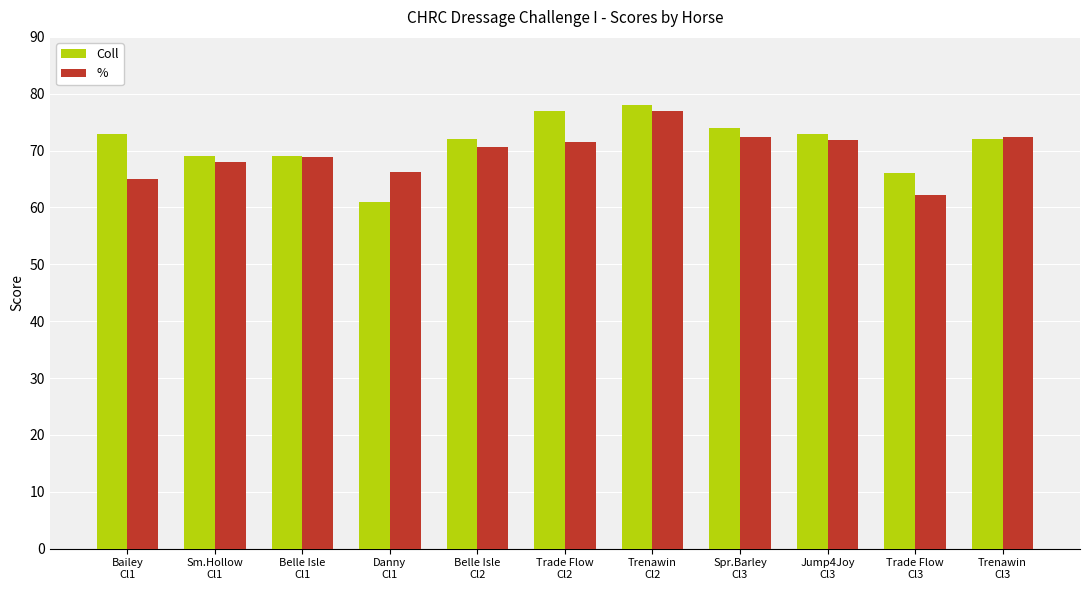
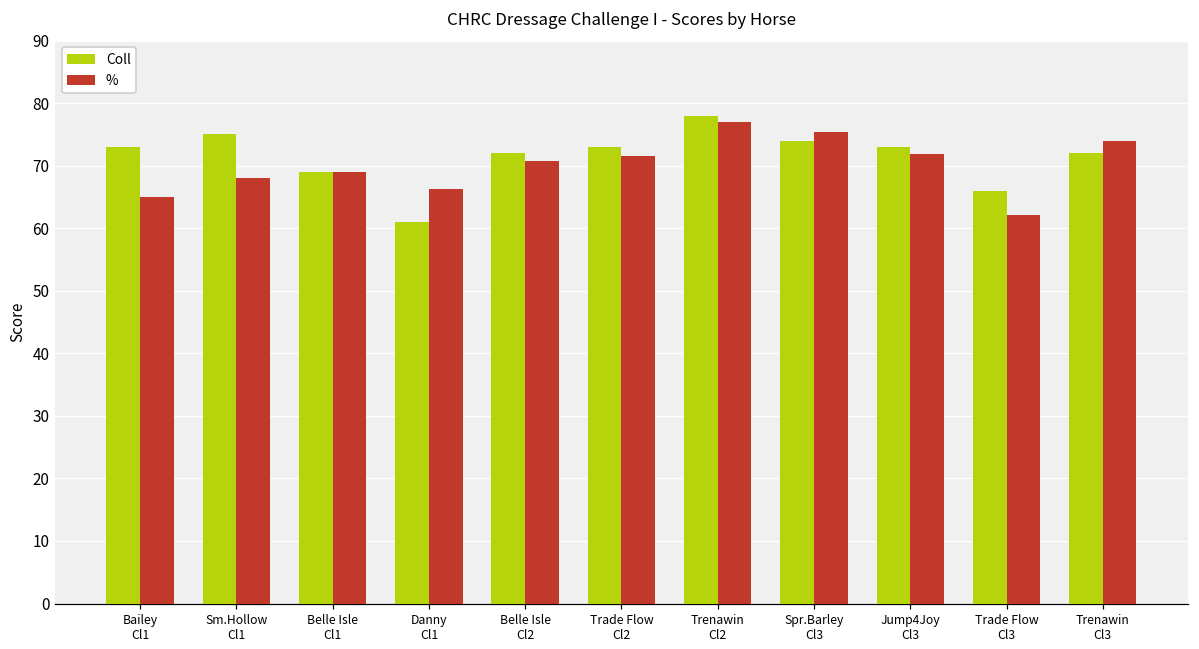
  {
    "Coll": {
      "Bailey Cl1": 73,
-     "Sm.Hollow Cl1": 69,
+     "Sm.Hollow Cl1": 75,
      "Belle Isle Cl1": 69,
      "Danny Cl1": 61,
      "Belle Isle Cl2": 72,
-     "Trade Flow Cl2": 77,
+     "Trade Flow Cl2": 73,
      "Trenawin Cl2": 78,
      "Spr.Barley Cl3": 74,
      "Jump4Joy Cl3": 73,
      "Trade Flow Cl3": 66,
      "Trenawin Cl3": 72
    },
    "%": {
      "Bailey Cl1": 65,
      "Sm.Hollow Cl1": 68,
      "Belle Isle Cl1": 69,
      "Danny Cl1": 66,
      "Belle Isle Cl2": 71,
      "Trade Flow Cl2": 72,
      "Trenawin Cl2": 77,
-     "Spr.Barley Cl3": 72,
+     "Spr.Barley Cl3": 75,
      "Jump4Joy Cl3": 72,
      "Trade Flow Cl3": 62,
-     "Trenawin Cl3": 72
+     "Trenawin Cl3": 74
    }
  }
